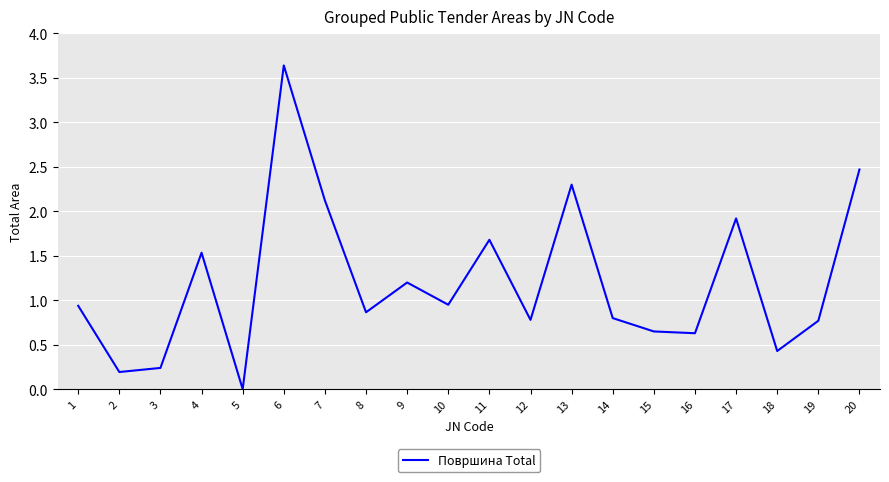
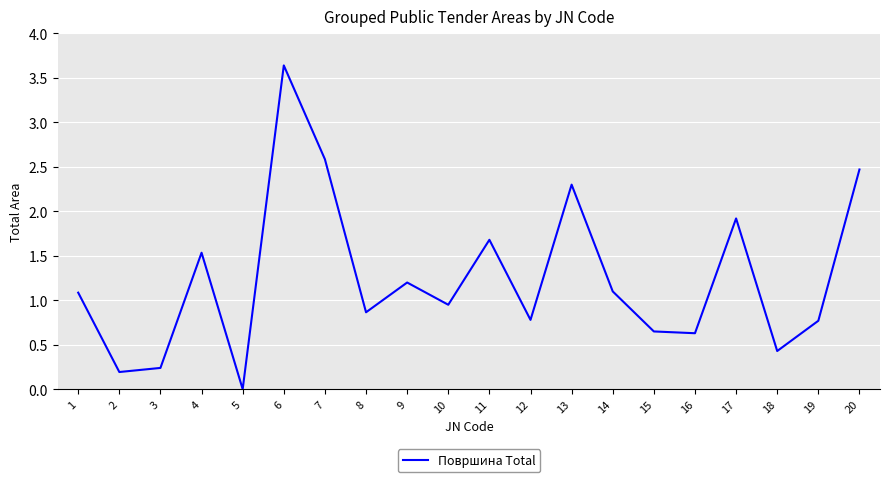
  {
-   "1": 0.9,
+   "1": 1.1,
    "2": 0.2,
    "3": 0.2,
    "4": 1.5,
    "5": 0.0,
    "6": 3.6,
-   "7": 2.1,
+   "7": 2.6,
    "8": 0.9,
    "9": 1.2,
    "10": 1.0,
    "11": 1.7,
    "12": 0.8,
    "13": 2.3,
-   "14": 0.8,
+   "14": 1.1,
    "15": 0.7,
    "16": 0.6,
    "17": 1.9,
    "18": 0.4,
    "19": 0.8,
    "20": 2.5
  }
